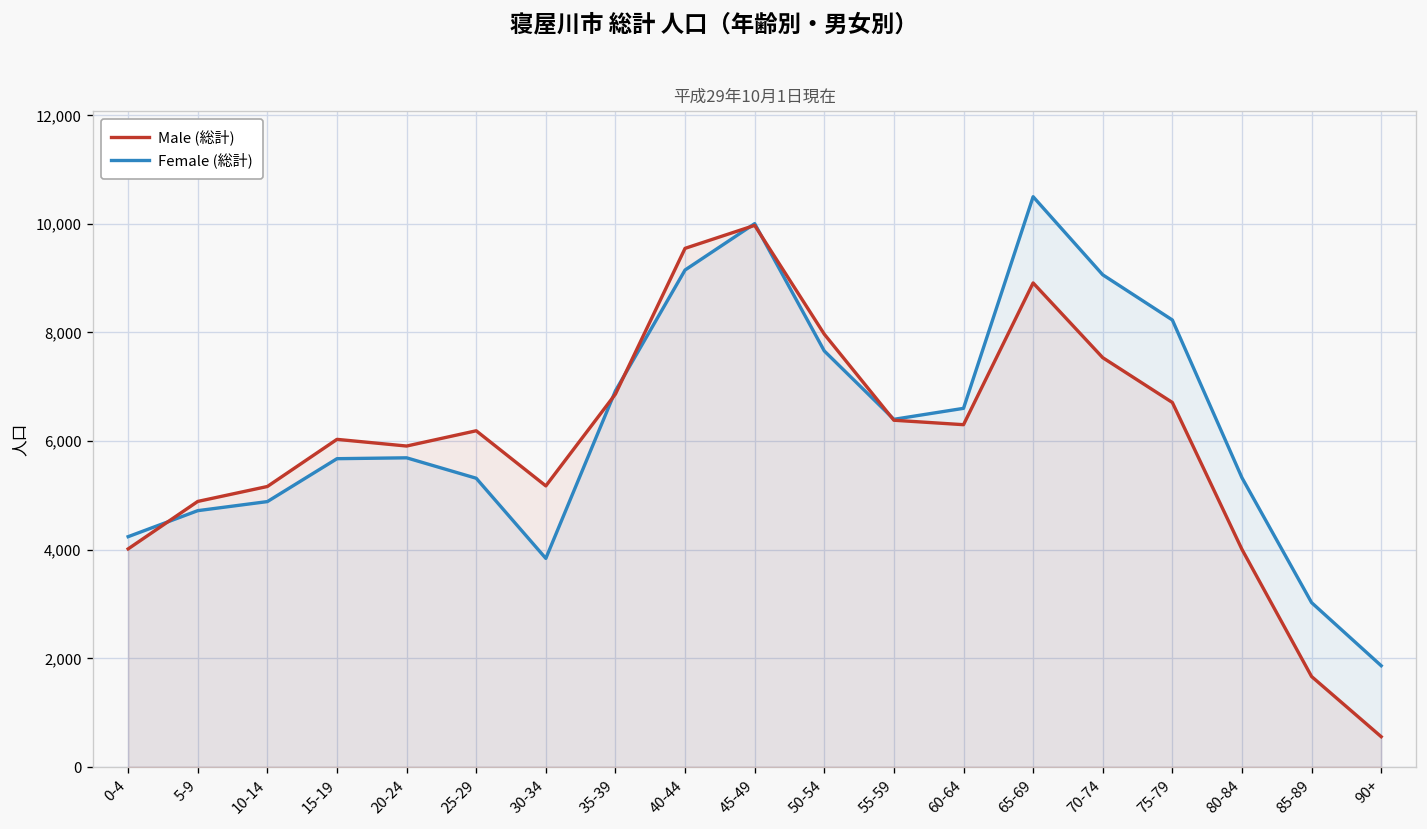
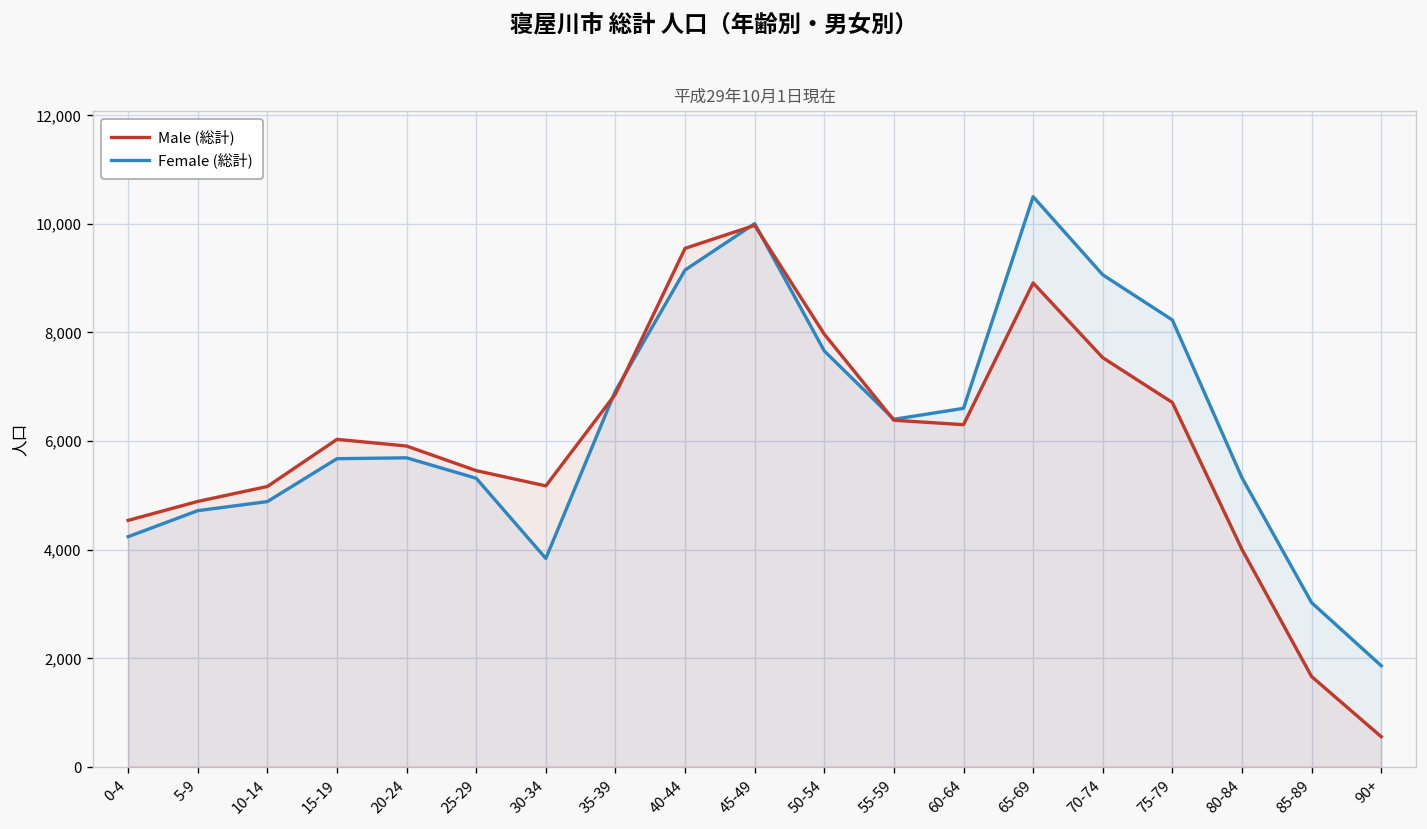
  {
    "Male (総計)": {
-     "0-4": "4,000",
+     "0-4": "4,500",
      "5-9": "4,900",
      "10-14": "5,200",
      "15-19": "6,000",
      "20-24": "5,900",
-     "25-29": "6,200",
+     "25-29": "5,500",
      "30-34": "5,200",
      "35-39": "6,900",
      "40-44": "9,500",
      "50-54": "8,000",
      "60-64": "6,300",
      "65-69": "8,900",
      "70-74": "7,500",
      "75-79": "6,700",
      "80-84": "4,000",
      "85-89": "1,700",
      "90+": "600"
    },
    "Female (総計)": {
      "0-4": "4,200",
      "5-9": "4,700",
      "10-14": "4,900",
      "15-19": "5,700",
      "20-24": "5,700",
      "25-29": "5,300",
      "30-34": "3,800",
      "35-39": "6,900",
      "40-44": "9,100",
      "50-54": "7,700",
      "60-64": "6,600",
      "65-69": "10,500",
      "70-74": "9,100",
      "75-79": "8,200",
      "80-84": "5,300",
      "85-89": "3,000",
      "90+": "1,900"
    }
  }
